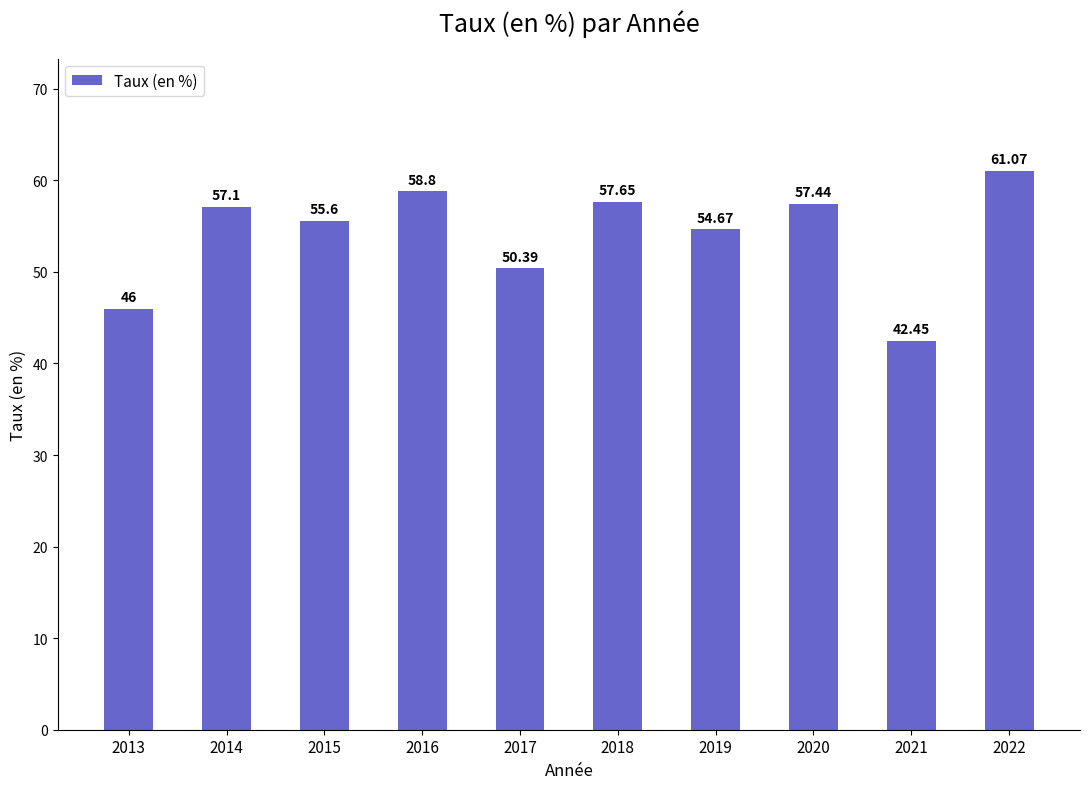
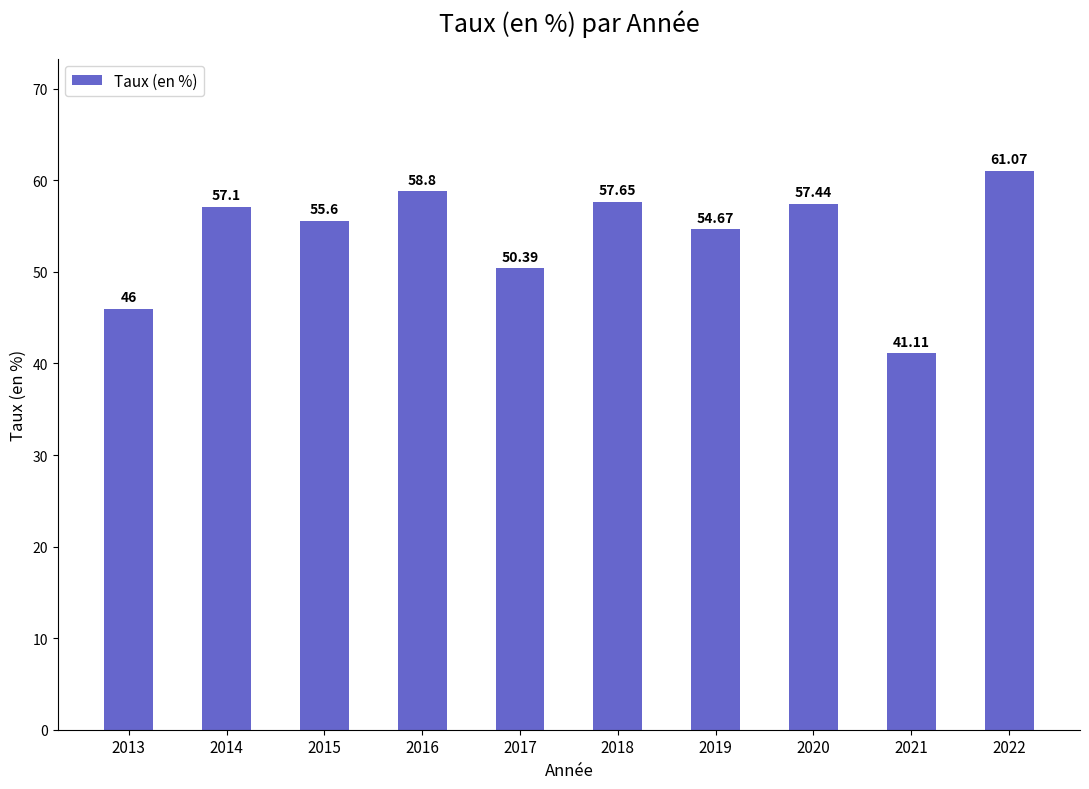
  {
    "2013": 46,
    "2014": 57.1,
    "2015": 55.6,
    "2016": 58.8,
    "2017": 50.39,
    "2018": 57.65,
    "2019": 54.67,
    "2020": 57.44,
-   "2021": 42.45,
+   "2021": 41.11,
    "2022": 61.07
  }
